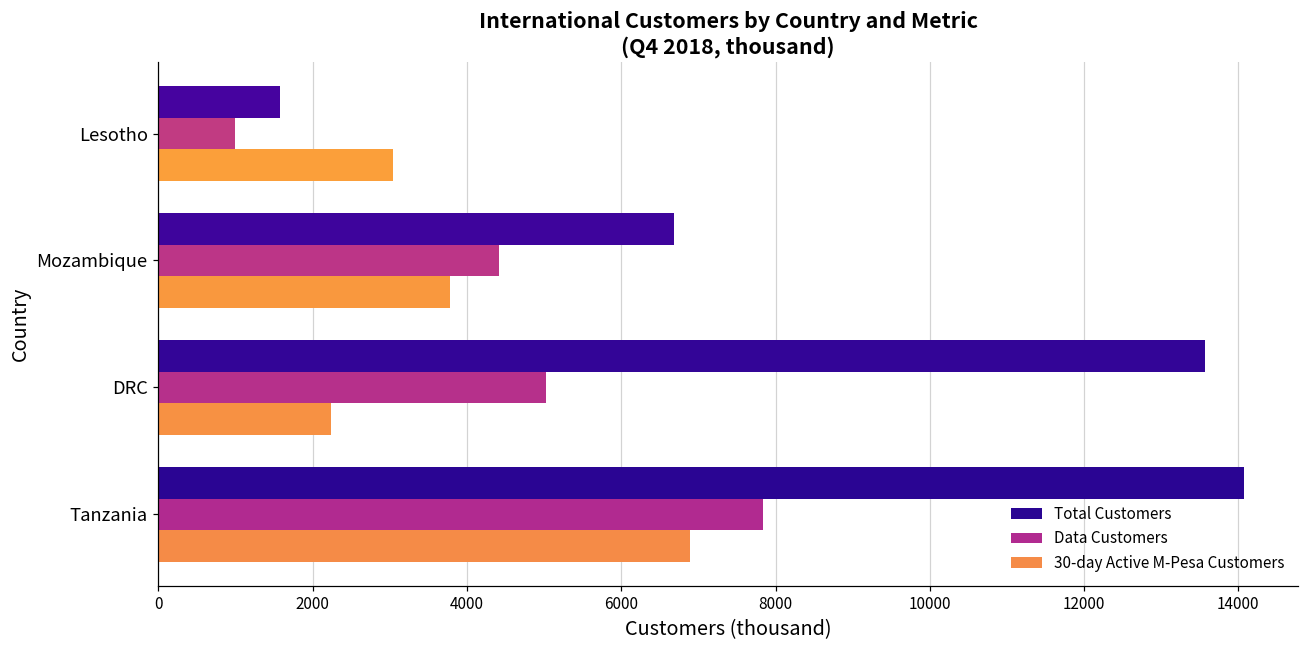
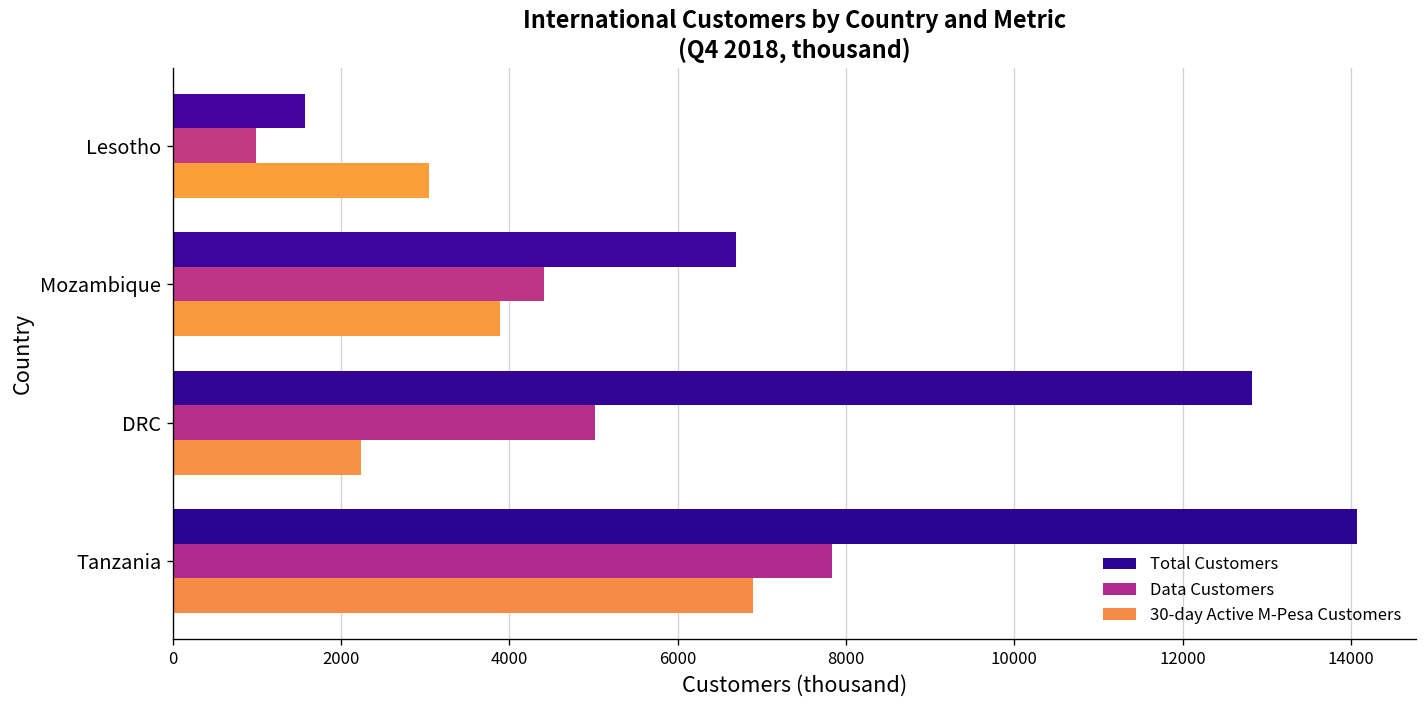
  {
    "Total Customers": {
      "Lesotho": 1600,
      "Mozambique": 6700,
-     "DRC": 13600,
+     "DRC": 12800,
      "Tanzania": 14100
    },
    "Data Customers": {
      "Lesotho": 1000,
      "Mozambique": 4400,
      "DRC": 5000,
      "Tanzania": 7800
    },
    "30-day Active M-Pesa Customers": {
      "Lesotho": 3000,
-     "Mozambique": 3800,
+     "Mozambique": 3900,
      "DRC": 2200,
      "Tanzania": 6900
    }
  }
